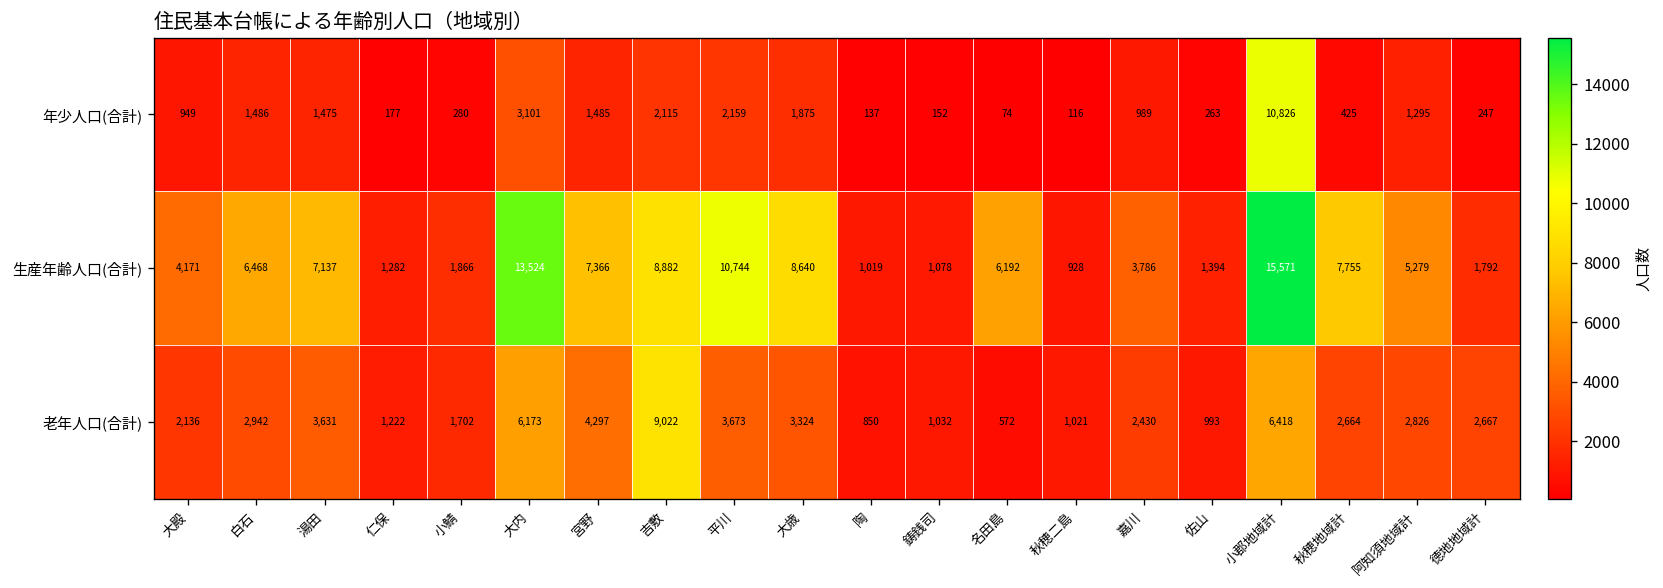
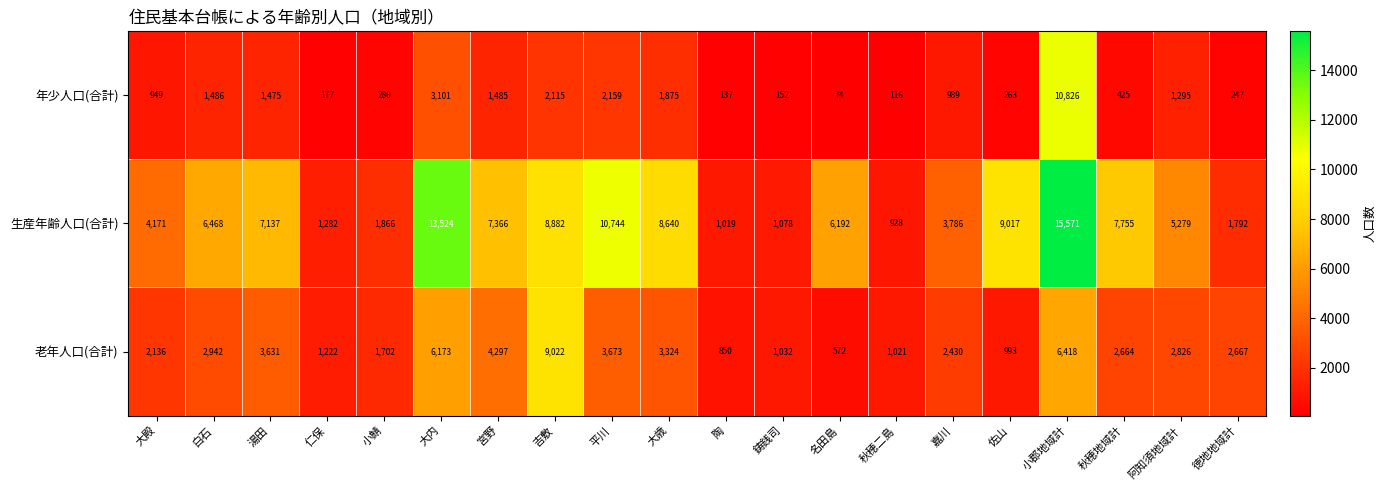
  {
    "年少人口(合計)": {
      "大殿": "949",
      "白石": "1,486",
      "湯田": "1,475",
      "仁保": "177",
      "小鯖": "280",
      "大内": "3,101",
      "宮野": "1,485",
      "吉敷": "2,115",
      "平川": "2,159",
      "大歳": "1,875",
      "陶": "137",
      "鋳銭司": "152",
      "名田島": "74",
      "秋穂二島": "116",
      "嘉川": "989",
      "佐山": "263",
      "小郡地域計": "10,826",
      "秋穂地域計": "425",
      "阿知須地域計": "1,295",
      "徳地地域計": "247"
    },
    "生産年齢人口(合計)": {
      "大殿": "4,171",
      "白石": "6,468",
      "湯田": "7,137",
      "仁保": "1,282",
      "小鯖": "1,866",
      "大内": "13,524",
      "宮野": "7,366",
      "吉敷": "8,882",
      "平川": "10,744",
      "大歳": "8,640",
      "陶": "1,019",
      "鋳銭司": "1,078",
      "名田島": "6,192",
      "秋穂二島": "928",
      "嘉川": "3,786",
-     "佐山": "1,394",
+     "佐山": "9,017",
      "小郡地域計": "15,571",
      "秋穂地域計": "7,755",
      "阿知須地域計": "5,279",
      "徳地地域計": "1,792"
    },
    "老年人口(合計)": {
      "大殿": "2,136",
      "白石": "2,942",
      "湯田": "3,631",
      "仁保": "1,222",
      "小鯖": "1,702",
      "大内": "6,173",
      "宮野": "4,297",
      "吉敷": "9,022",
      "平川": "3,673",
      "大歳": "3,324",
      "陶": "850",
      "鋳銭司": "1,032",
      "名田島": "572",
      "秋穂二島": "1,021",
      "嘉川": "2,430",
      "佐山": "993",
      "小郡地域計": "6,418",
      "秋穂地域計": "2,664",
      "阿知須地域計": "2,826",
      "徳地地域計": "2,667"
    }
  }
